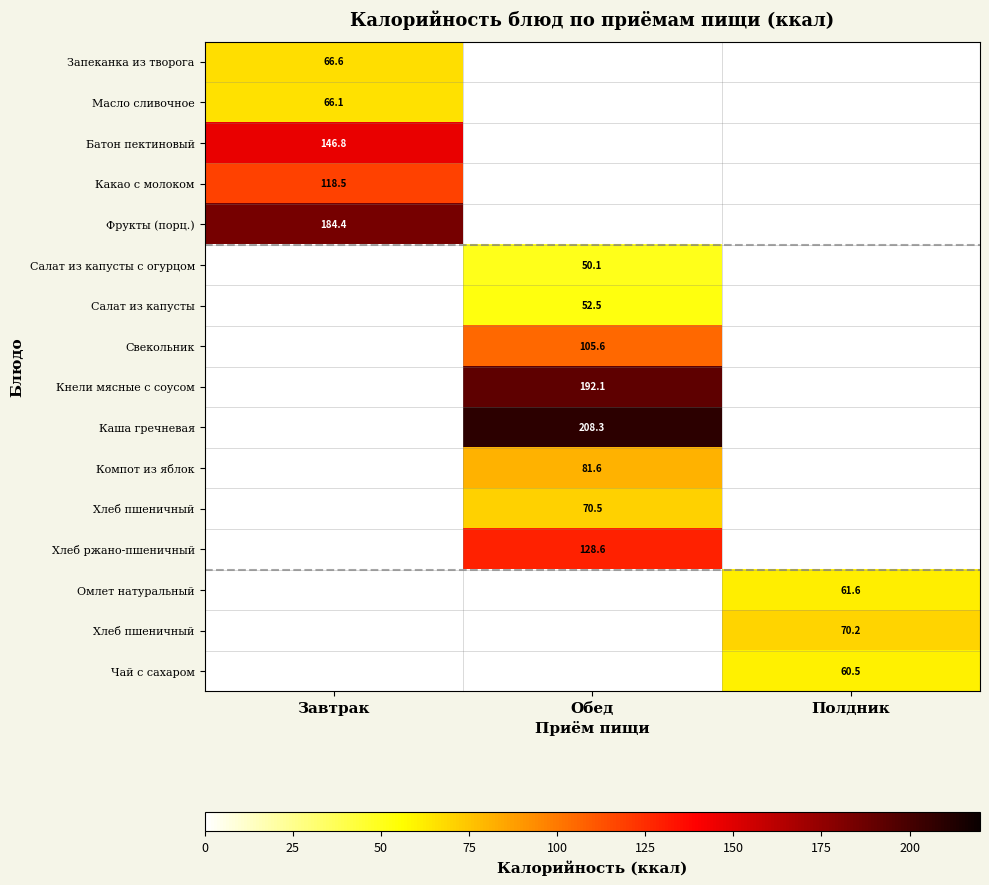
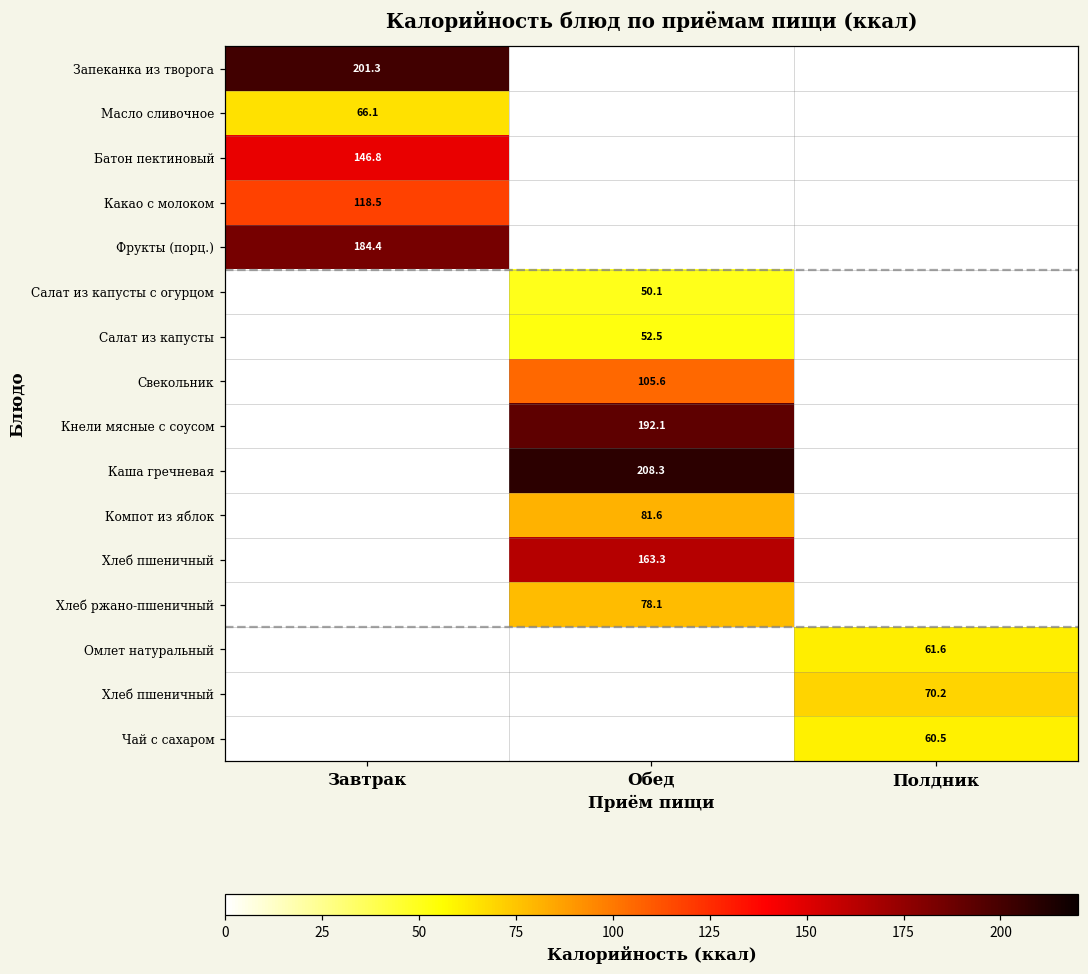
  {
    "Запеканка из творога": {
-     "Завтрак": 66.6
+     "Завтрак": 201.3
    },
    "Масло сливочное": {
      "Завтрак": 66.1
    },
    "Батон пектиновый": {
      "Завтрак": 146.8
    },
    "Какао с молоком": {
      "Завтрак": 118.5
    },
    "Фрукты (порц.)": {
      "Завтрак": 184.4
    },
    "Салат из капусты с огурцом": {
      "Обед": 50.1
    },
    "Салат из капусты": {
      "Обед": 52.5
    },
    "Свекольник": {
      "Обед": 105.6
    },
    "Кнели мясные с соусом": {
      "Обед": 192.1
    },
    "Каша гречневая": {
      "Обед": 208.3
    },
    "Компот из яблок": {
      "Обед": 81.6
    },
    "Хлеб пшеничный": {
-     "Обед": 70.5,
+     "Обед": 163.3,
      "Полдник": 70.2
    },
    "Хлеб ржано-пшеничный": {
-     "Обед": 128.6
+     "Обед": 78.1
    },
    "Омлет натуральный": {
      "Полдник": 61.6
    },
    "Чай с сахаром": {
      "Полдник": 60.5
    }
  }
